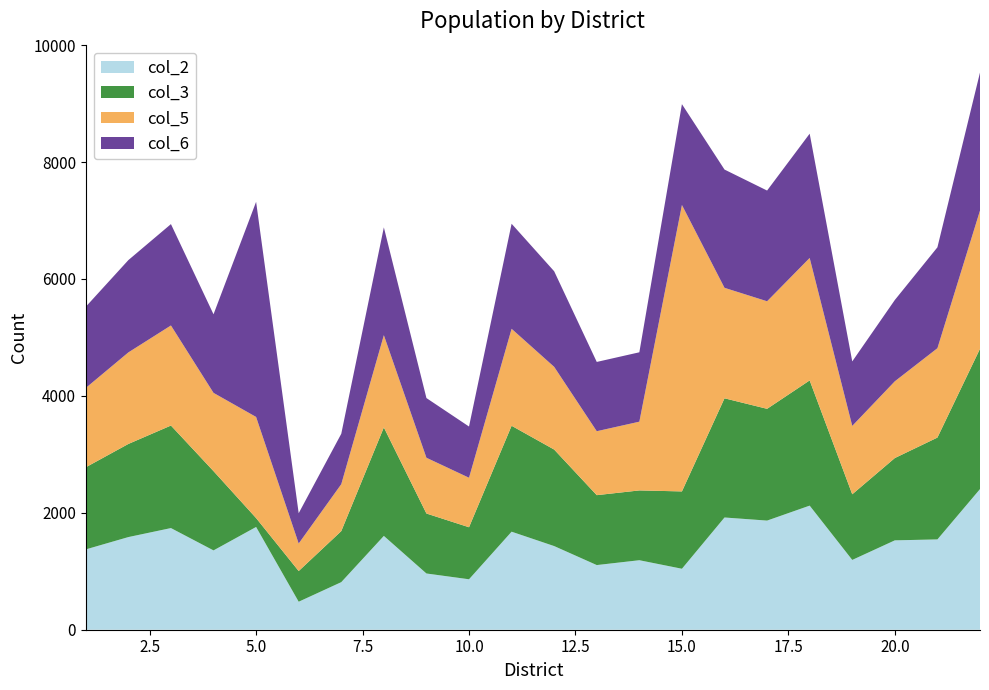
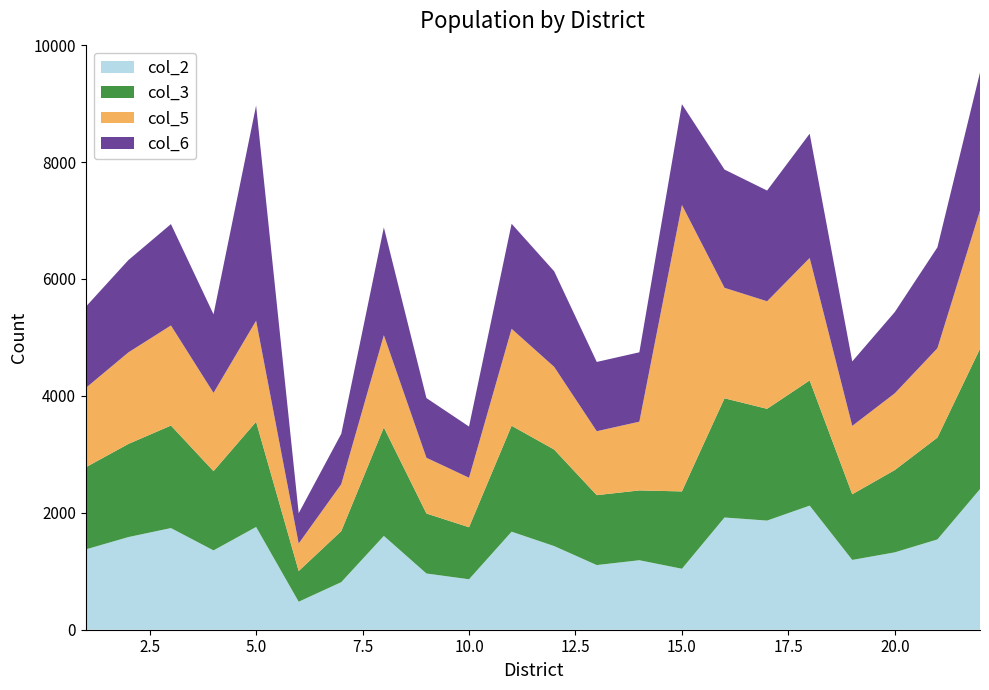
  {
    "col_2": {
      "5.0": 1800,
      "10.0": 900,
      "15.0": 1000,
-     "20.0": 1500
+     "20.0": 1300
    },
    "col_3": {
-     "5.0": 200,
+     "5.0": 1800,
      "10.0": 900,
      "15.0": 1300,
      "20.0": 1400
    },
    "col_5": {
      "5.0": 1700,
      "10.0": 800,
      "15.0": 4900,
      "20.0": 1300
    },
    "col_6": {
      "5.0": 3700,
      "10.0": 900,
      "15.0": 1700,
      "20.0": 1400
    }
  }
